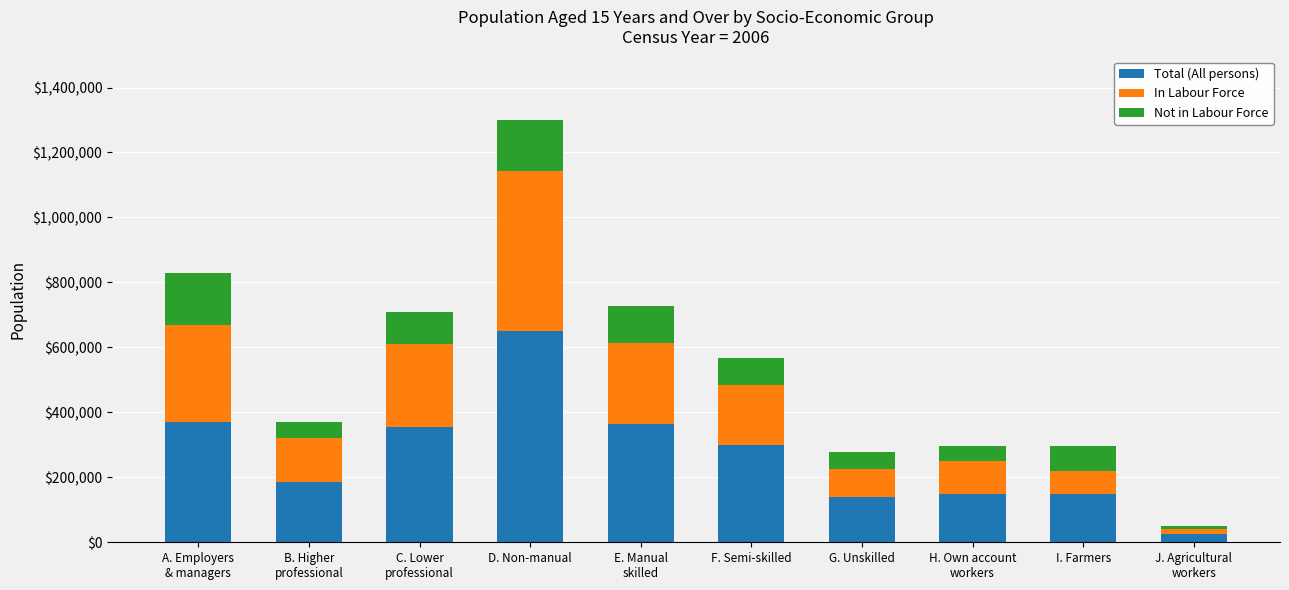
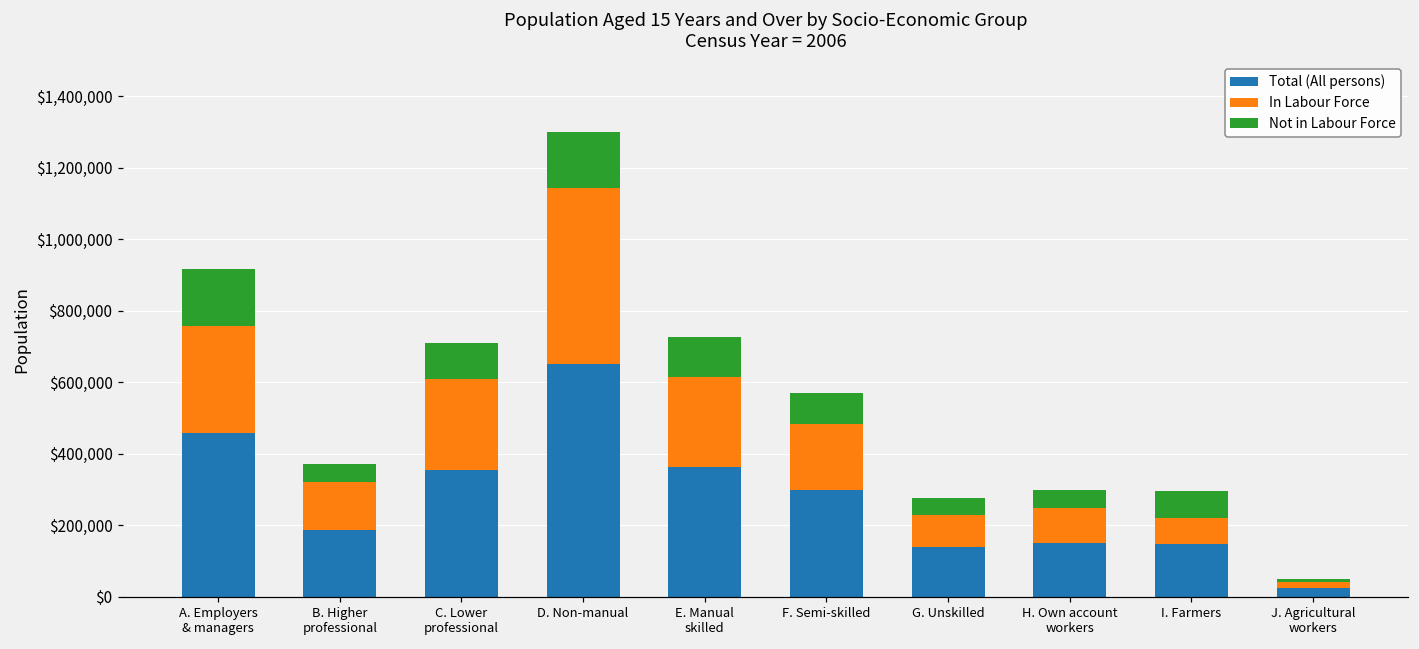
  {
    "Total (All persons)": {
-     "A. Employers & managers": "$370,000",
+     "A. Employers & managers": "$460,000",
      "B. Higher professional": "$190,000",
      "C. Lower professional": "$350,000",
      "D. Non-manual": "$650,000",
      "E. Manual skilled": "$360,000",
      "F. Semi-skilled": "$300,000",
      "G. Unskilled": "$140,000",
      "H. Own account workers": "$150,000",
      "I. Farmers": "$150,000",
      "J. Agricultural workers": "$20,000"
    },
    "In Labour Force": {
      "A. Employers & managers": "$300,000",
      "B. Higher professional": "$140,000",
      "C. Lower professional": "$260,000",
      "D. Non-manual": "$490,000",
      "E. Manual skilled": "$250,000",
      "F. Semi-skilled": "$180,000",
      "G. Unskilled": "$90,000",
      "H. Own account workers": "$100,000",
      "I. Farmers": "$70,000",
      "J. Agricultural workers": "$10,000"
    },
    "Not in Labour Force": {
      "A. Employers & managers": "$160,000",
      "B. Higher professional": "$50,000",
      "C. Lower professional": "$100,000",
      "D. Non-manual": "$160,000",
      "E. Manual skilled": "$110,000",
      "F. Semi-skilled": "$80,000",
      "G. Unskilled": "$50,000",
      "H. Own account workers": "$50,000",
      "I. Farmers": "$70,000",
      "J. Agricultural workers": "$10,000"
    }
  }
